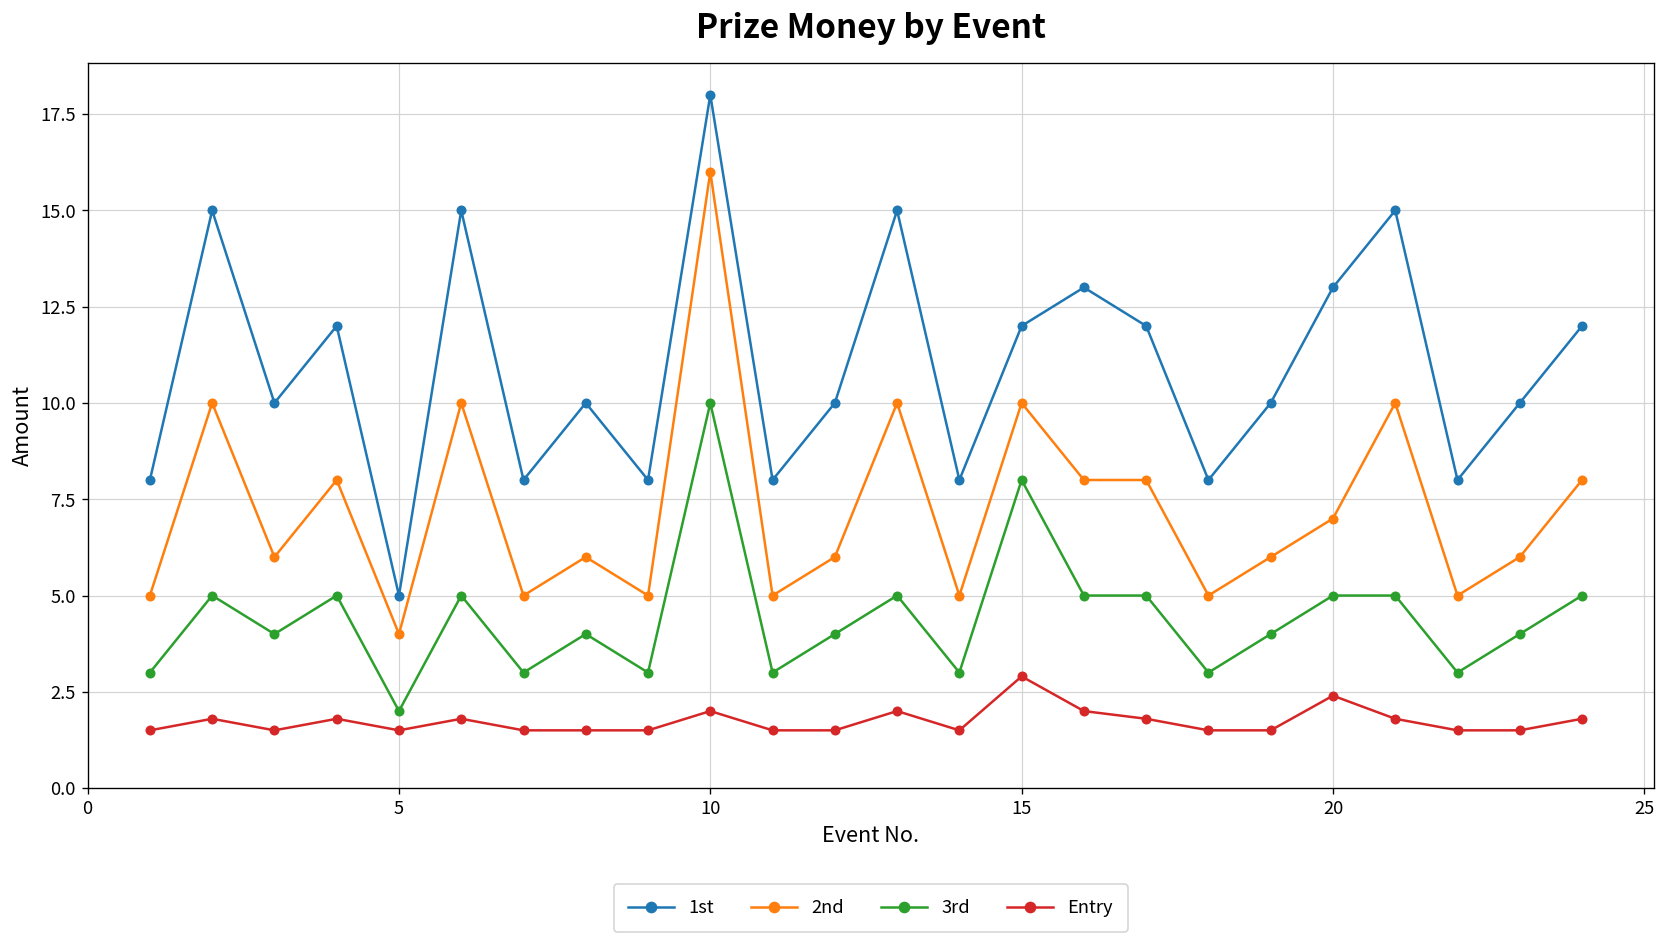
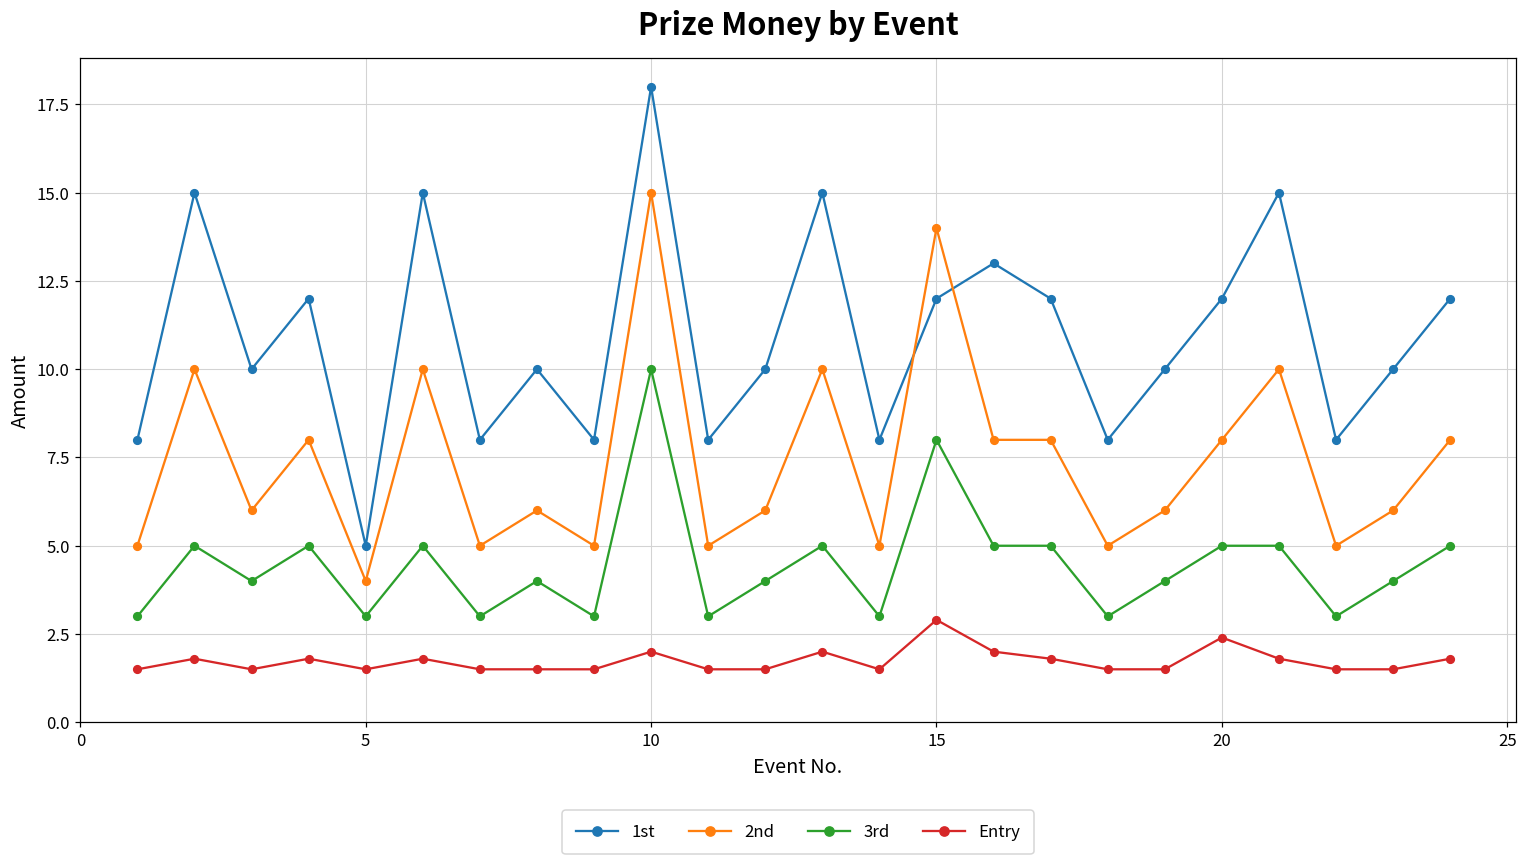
  {
    "1st": {
      "5": 5,
      "10": 18,
      "15": 12,
-     "20": 13
+     "20": 12
    },
    "2nd": {
      "5": 4,
-     "10": 16,
-     "15": 10,
-     "20": 7
+     "10": 15,
+     "15": 14,
+     "20": 8
    },
    "3rd": {
-     "5": 2,
+     "5": 3,
      "10": 10,
      "15": 8,
      "20": 5
    },
    "Entry": {
      "5": 1.5,
      "10": 2,
      "15": 2.9,
      "20": 2.4
    }
  }
